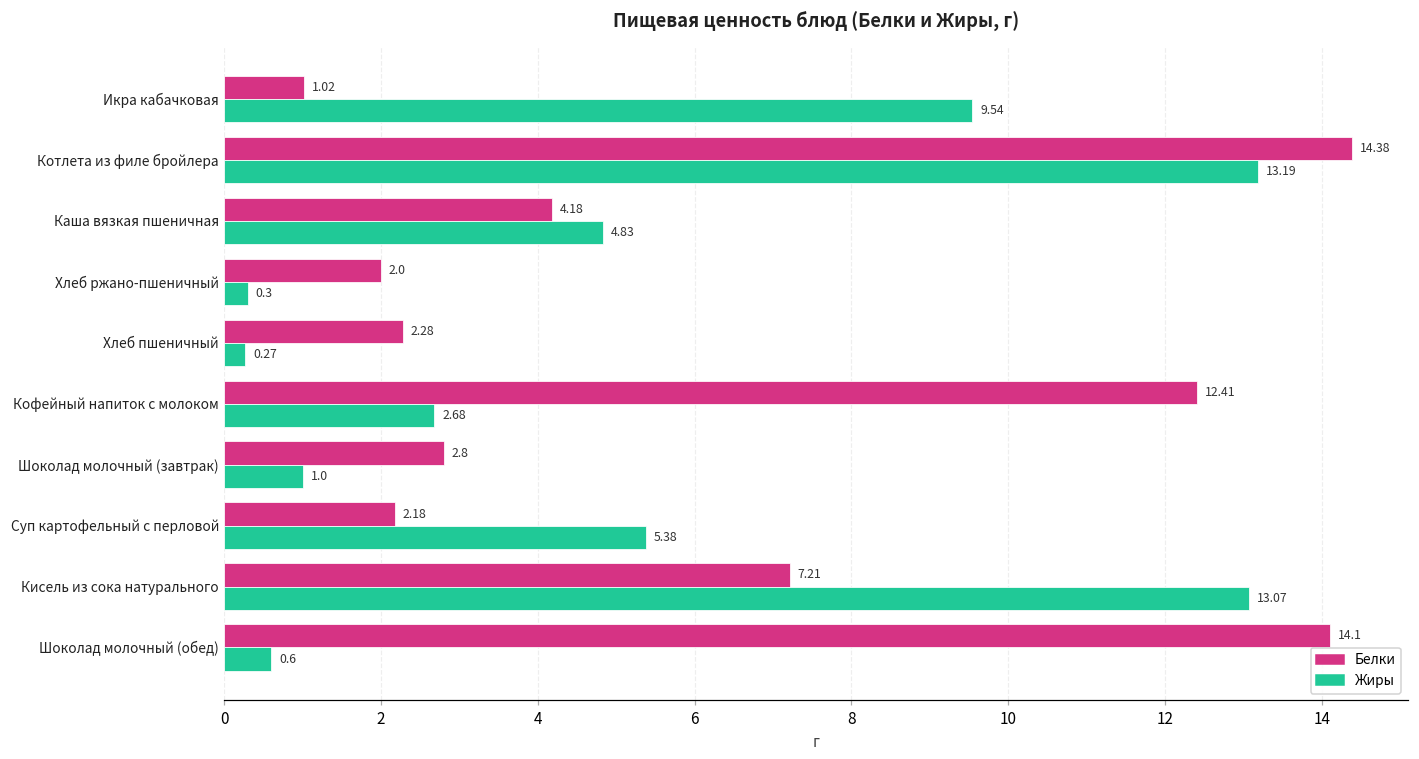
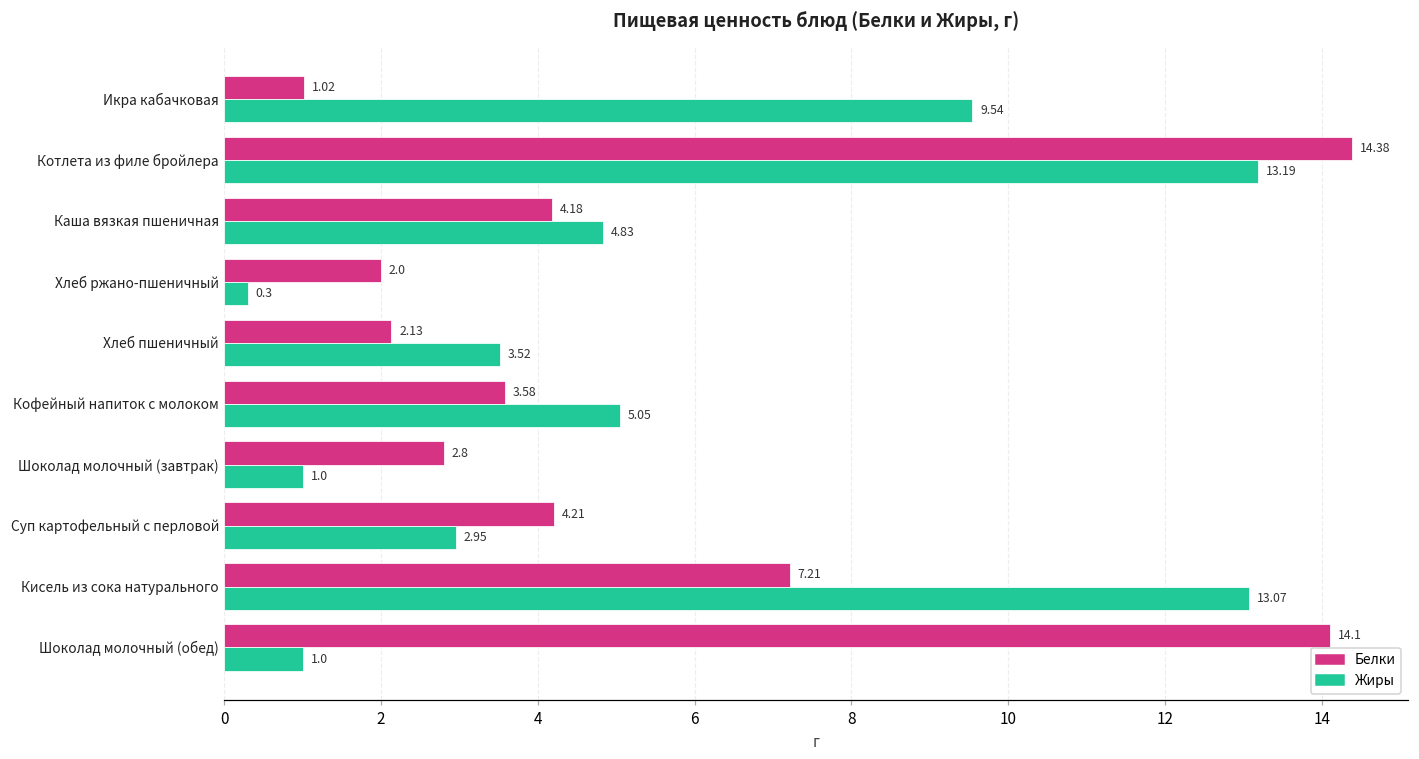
  {
    "Белки": {
      "Икра кабачковая": 1.02,
      "Котлета из филе бройлера": 14.38,
      "Каша вязкая пшеничная": 4.18,
      "Хлеб ржано-пшеничный": 2.0,
-     "Хлеб пшеничный": 2.28,
-     "Кофейный напиток с молоком": 12.41,
+     "Хлеб пшеничный": 2.13,
+     "Кофейный напиток с молоком": 3.58,
      "Шоколад молочный (завтрак)": 2.8,
-     "Суп картофельный с перловой": 2.18,
+     "Суп картофельный с перловой": 4.21,
      "Кисель из сока натурального": 7.21,
      "Шоколад молочный (обед)": 14.1
    },
    "Жиры": {
      "Икра кабачковая": 9.54,
      "Котлета из филе бройлера": 13.19,
      "Каша вязкая пшеничная": 4.83,
      "Хлеб ржано-пшеничный": 0.3,
-     "Хлеб пшеничный": 0.27,
-     "Кофейный напиток с молоком": 2.68,
+     "Хлеб пшеничный": 3.52,
+     "Кофейный напиток с молоком": 5.05,
      "Шоколад молочный (завтрак)": 1.0,
-     "Суп картофельный с перловой": 5.38,
+     "Суп картофельный с перловой": 2.95,
      "Кисель из сока натурального": 13.07,
-     "Шоколад молочный (обед)": 0.6
+     "Шоколад молочный (обед)": 1.0
    }
  }
